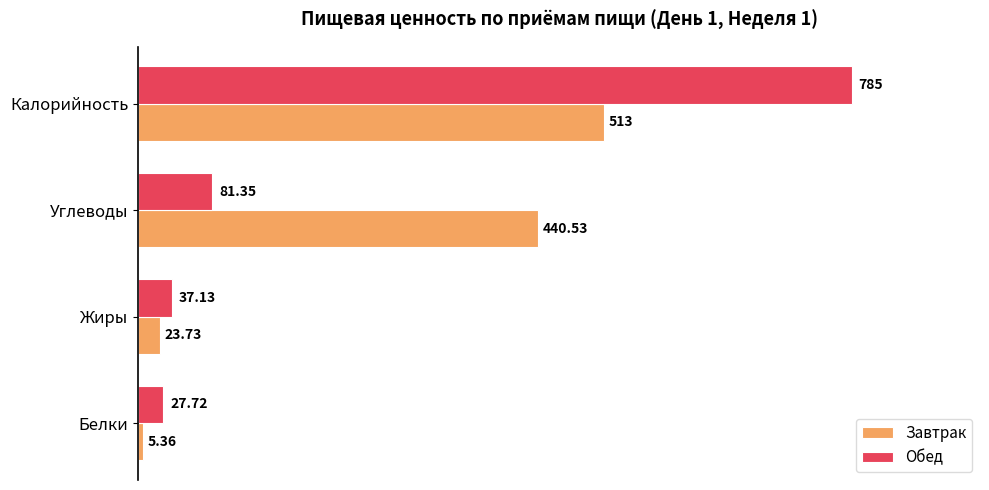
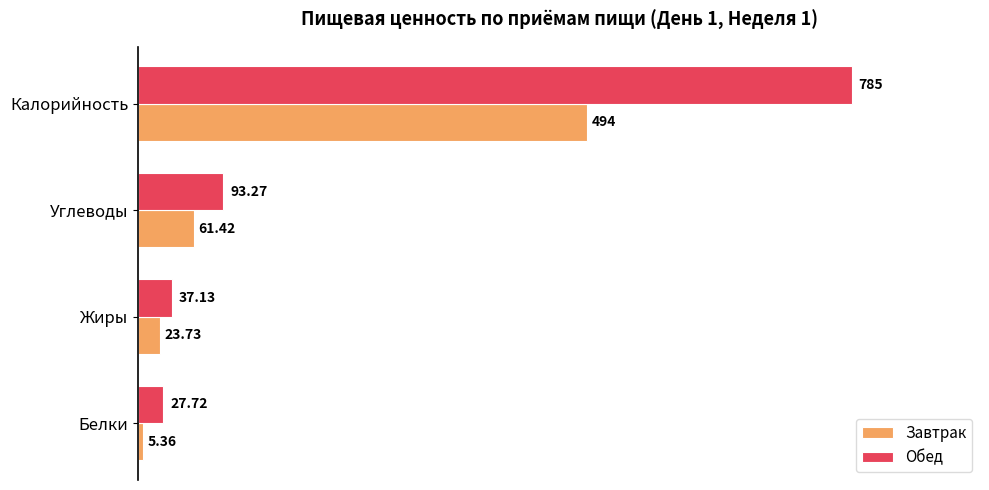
  {
    "Завтрак": {
-     "Калорийность": 513,
-     "Углеводы": 440.53,
+     "Калорийность": 494,
+     "Углеводы": 61.42,
      "Жиры": 23.73,
      "Белки": 5.36
    },
    "Обед": {
      "Калорийность": 785,
-     "Углеводы": 81.35,
+     "Углеводы": 93.27,
      "Жиры": 37.13,
      "Белки": 27.72
    }
  }
